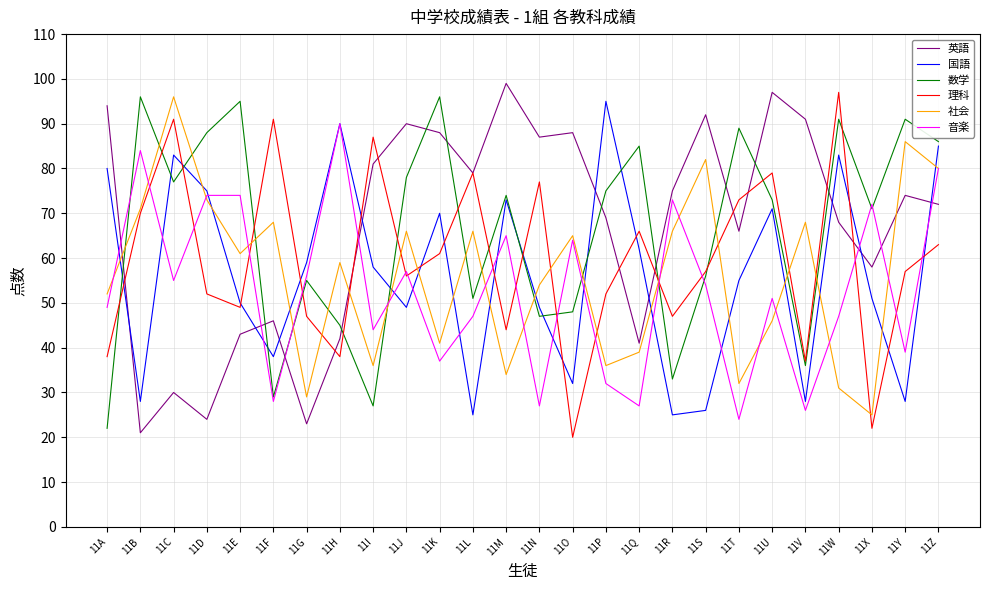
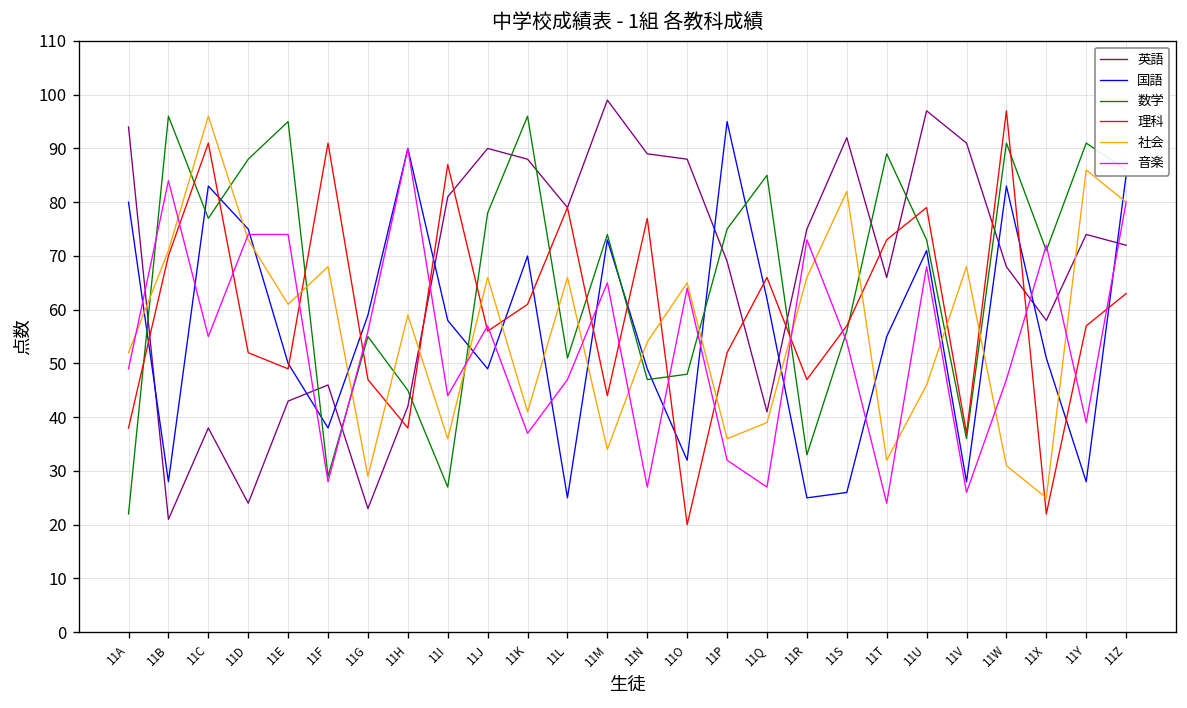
  {
    "英語": {
      "11A": 94,
      "11B": 21,
-     "11C": 30,
+     "11C": 38,
      "11D": 24,
      "11E": 43,
      "11F": 46,
      "11G": 23,
      "11H": 42,
      "11I": 81,
      "11J": 90,
      "11K": 88,
      "11M": 99,
-     "11N": 87,
+     "11N": 89,
      "11O": 88,
      "11P": 69,
      "11Q": 41,
      "11R": 75,
      "11S": 92,
      "11T": 66,
      "11U": 97,
      "11V": 91,
      "11W": 68,
      "11X": 58,
      "11Y": 74,
      "11Z": 72
    },
    "国語": {
      "11A": 80,
      "11B": 28,
      "11C": 83,
      "11D": 75,
      "11E": 50,
      "11F": 38,
      "11G": 59,
      "11I": 58,
      "11J": 49,
      "11K": 70,
      "11L": 25,
      "11M": 73,
      "11N": 49,
      "11O": 32,
      "11P": 95,
      "11Q": 62,
      "11R": 25,
      "11S": 26,
      "11T": 55,
      "11U": 71,
      "11V": 28,
      "11W": 83,
      "11X": 51,
      "11Y": 28,
      "11Z": 85
    },
    "数学": {
      "11A": 22,
      "11B": 96,
      "11C": 77,
      "11D": 88,
      "11E": 95,
      "11F": 29,
      "11G": 55,
      "11H": 45,
      "11I": 27,
      "11J": 78,
      "11K": 96,
      "11L": 51,
      "11M": 74,
      "11N": 47,
      "11O": 48,
      "11P": 75,
      "11Q": 85,
      "11R": 33,
      "11S": 56,
      "11T": 89,
      "11U": 73,
      "11V": 36,
      "11W": 91,
      "11X": 71,
      "11Y": 91,
      "11Z": 86
    },
    "理科": {
      "11A": 38,
      "11B": 70,
      "11C": 91,
      "11D": 52,
      "11E": 49,
      "11F": 91,
      "11G": 47,
      "11H": 38,
      "11I": 87,
      "11J": 56,
      "11K": 61,
      "11M": 44,
      "11N": 77,
      "11O": 20,
      "11P": 52,
      "11Q": 66,
      "11R": 47,
      "11S": 57,
      "11T": 73,
      "11U": 79,
      "11V": 37,
      "11W": 97,
      "11X": 22,
      "11Y": 57,
      "11Z": 63
    },
    "社会": {
      "11A": 52,
      "11B": 71,
      "11C": 96,
      "11D": 73,
      "11E": 61,
      "11F": 68,
      "11G": 29,
      "11H": 59,
      "11I": 36,
      "11J": 66,
      "11K": 41,
      "11L": 66,
      "11M": 34,
      "11N": 54,
      "11O": 65,
      "11P": 36,
      "11Q": 39,
      "11R": 66,
      "11S": 82,
      "11T": 32,
      "11U": 46,
      "11V": 68,
      "11W": 31,
      "11X": 25,
      "11Y": 86
    },
    "音楽": {
      "11A": 49,
      "11B": 84,
      "11C": 55,
      "11D": 74,
      "11E": 74,
      "11F": 28,
      "11G": 56,
      "11I": 44,
      "11J": 57,
      "11K": 37,
      "11L": 47,
      "11M": 65,
      "11N": 27,
      "11O": 64,
      "11P": 32,
      "11Q": 27,
      "11R": 73,
      "11S": 54,
      "11T": 24,
-     "11U": 51,
+     "11U": 68,
      "11V": 26,
      "11W": 47,
      "11X": 72,
      "11Y": 39
    }
  }
